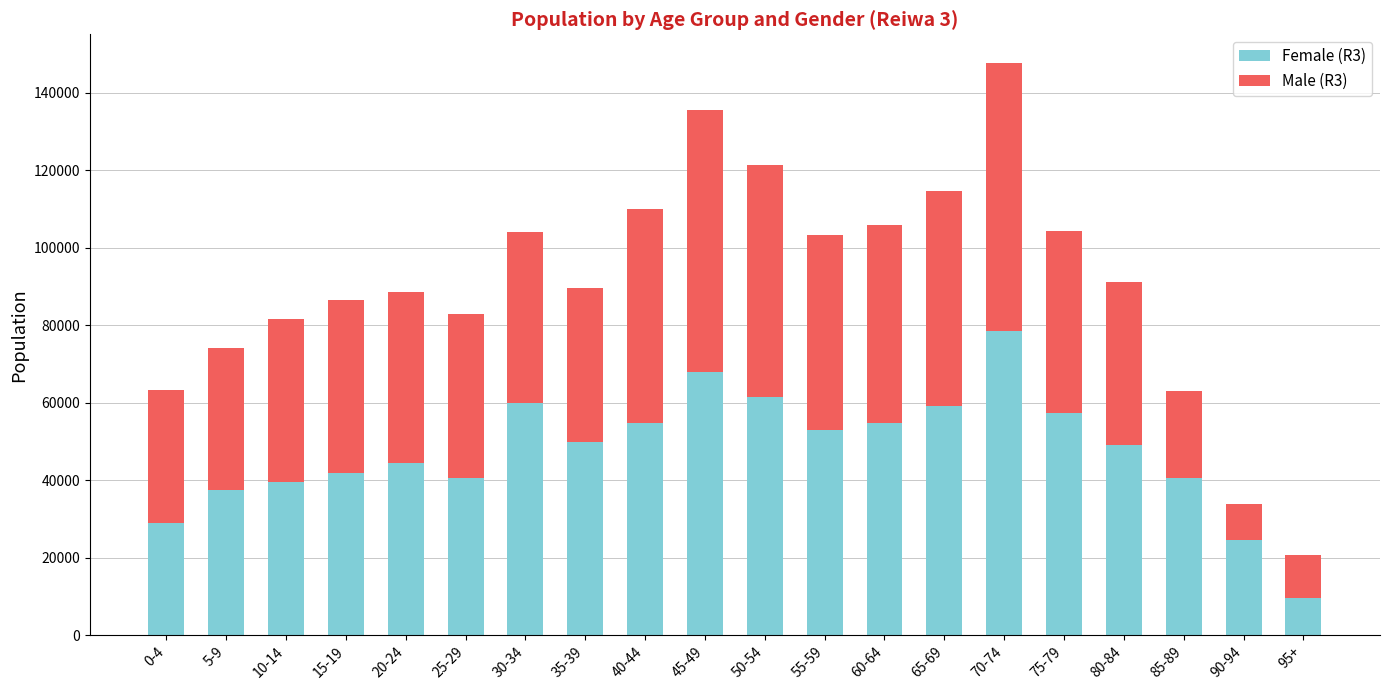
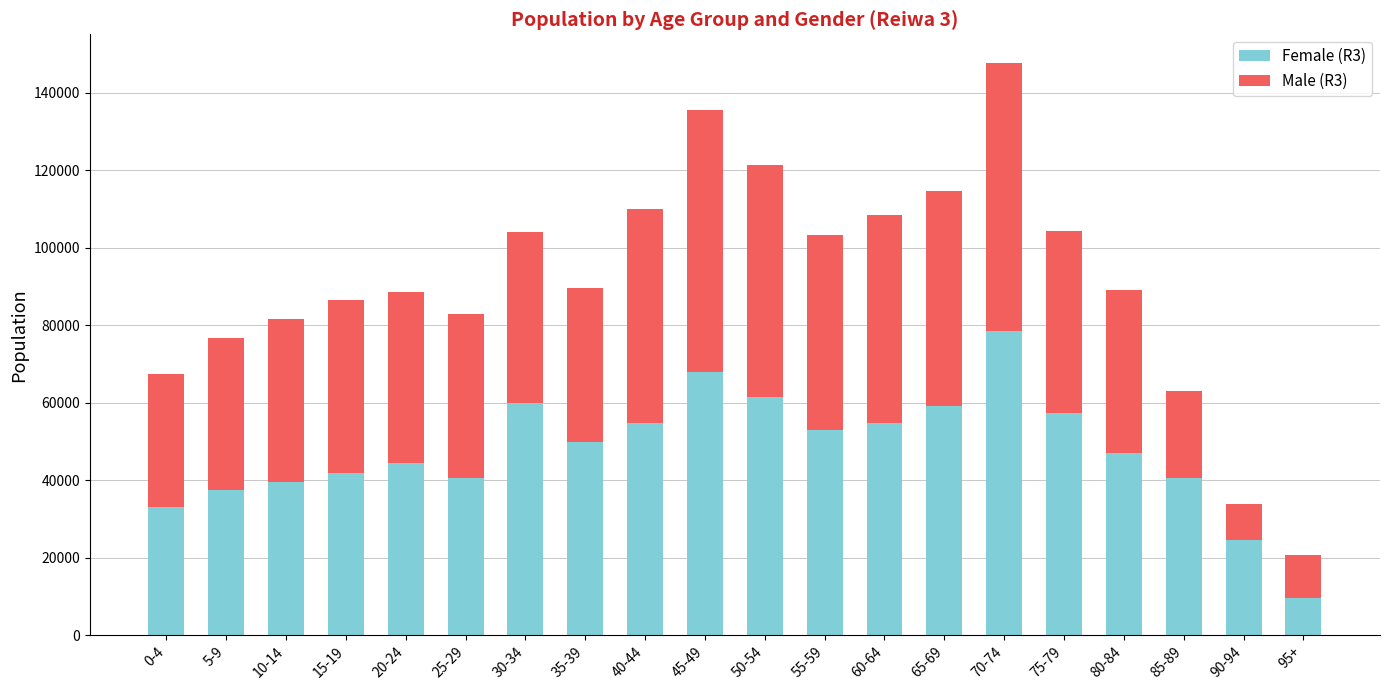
  {
    "Female (R3)": {
-     "0-4": 29000,
+     "0-4": 33000,
      "5-9": 37000,
      "10-14": 39000,
      "15-19": 42000,
      "20-24": 44000,
      "25-29": 41000,
      "30-34": 60000,
      "35-39": 50000,
      "40-44": 55000,
      "45-49": 68000,
      "50-54": 62000,
      "55-59": 53000,
      "60-64": 55000,
      "65-69": 59000,
      "70-74": 78000,
      "75-79": 57000,
-     "80-84": 49000,
+     "80-84": 47000,
      "85-89": 40000,
      "90-94": 25000,
      "95+": 10000
    },
    "Male (R3)": {
      "0-4": 34000,
-     "5-9": 37000,
+     "5-9": 39000,
      "10-14": 42000,
      "15-19": 45000,
      "20-24": 44000,
      "25-29": 42000,
      "30-34": 44000,
      "35-39": 40000,
      "40-44": 55000,
      "45-49": 68000,
      "50-54": 60000,
      "55-59": 50000,
-     "60-64": 51000,
+     "60-64": 54000,
      "65-69": 55000,
      "70-74": 69000,
      "75-79": 47000,
      "80-84": 42000,
      "85-89": 23000,
      "90-94": 9000,
      "95+": 11000
    }
  }
